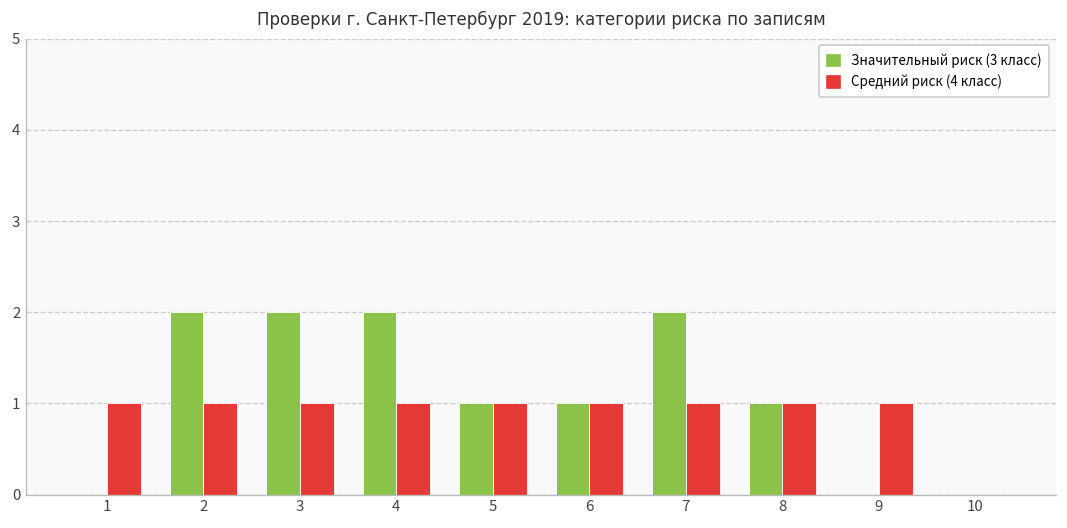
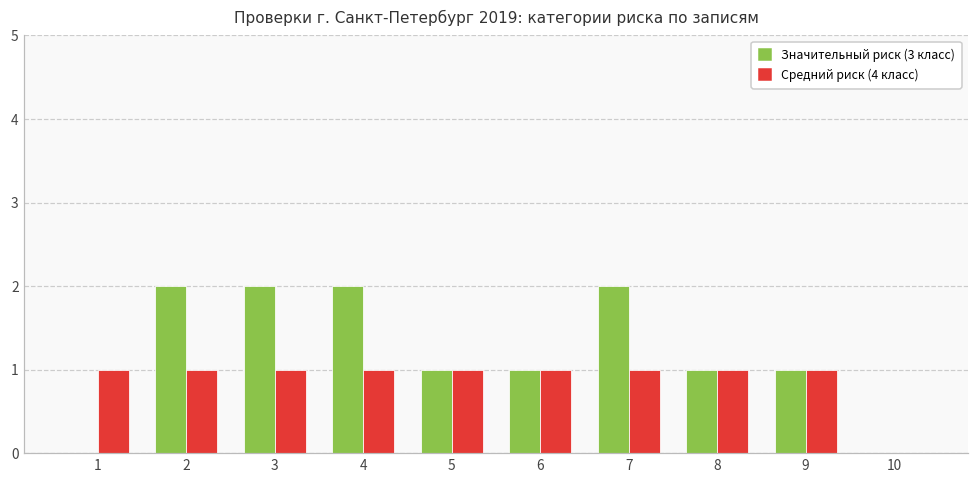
  {
    "Значительный риск (3 класс)": {
      "1": 0,
      "2": 2,
      "3": 2,
      "4": 2,
      "5": 1,
      "6": 1,
      "7": 2,
      "8": 1,
-     "9": 0,
+     "9": 1,
      "10": 0
    },
    "Средний риск (4 класс)": {
      "1": 1,
      "2": 1,
      "3": 1,
      "4": 1,
      "5": 1,
      "6": 1,
      "7": 1,
      "8": 1,
      "9": 1,
      "10": 0
    }
  }
